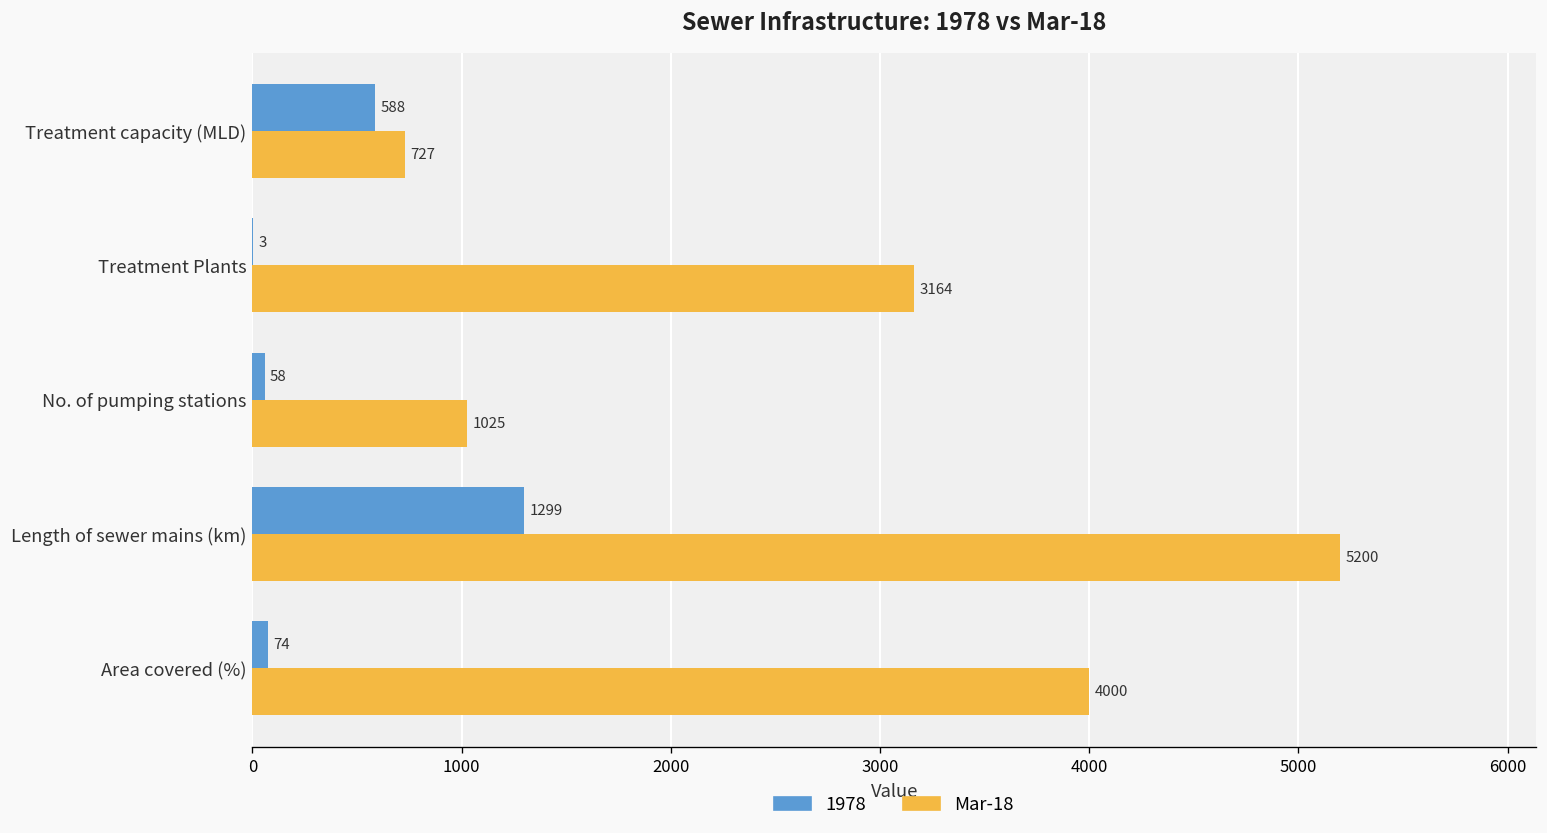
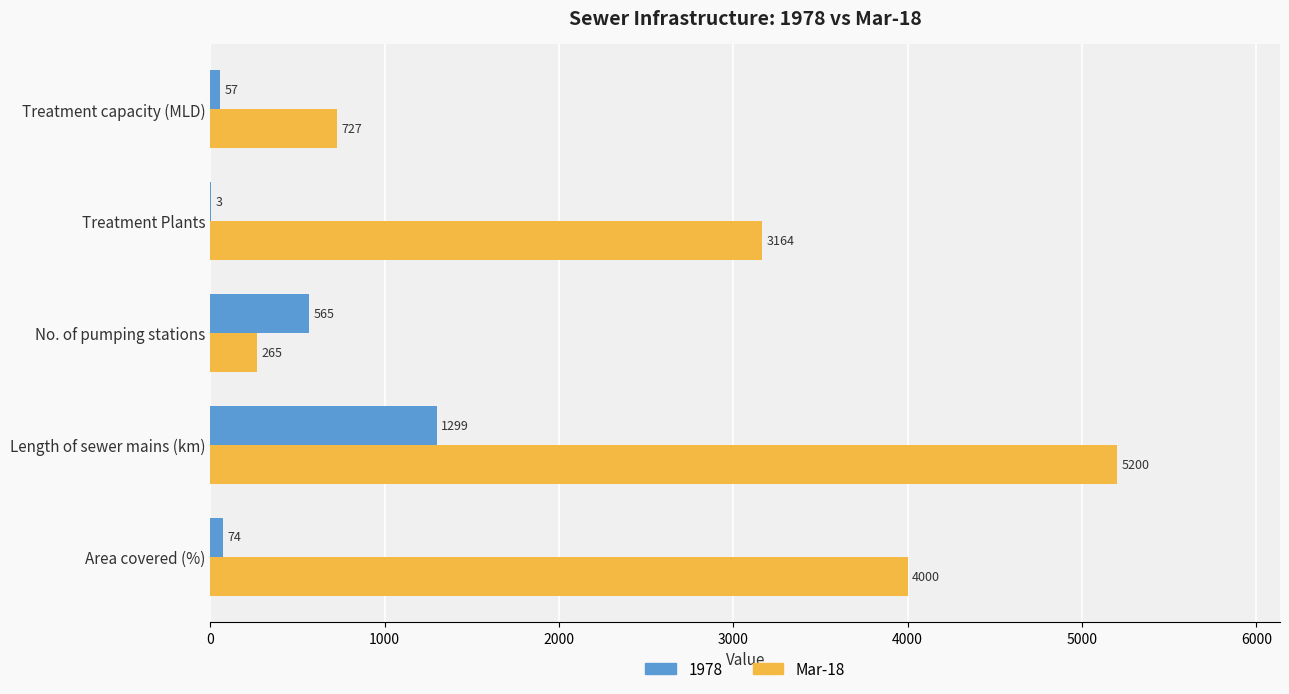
  {
    "1978": {
-     "Treatment capacity (MLD)": 588,
+     "Treatment capacity (MLD)": 57,
      "Treatment Plants": 3,
-     "No. of pumping stations": 58,
+     "No. of pumping stations": 565,
      "Length of sewer mains (km)": 1299,
      "Area covered (%)": 74
    },
    "Mar-18": {
      "Treatment capacity (MLD)": 727,
      "Treatment Plants": 3164,
-     "No. of pumping stations": 1025,
+     "No. of pumping stations": 265,
      "Length of sewer mains (km)": 5200,
      "Area covered (%)": 4000
    }
  }
